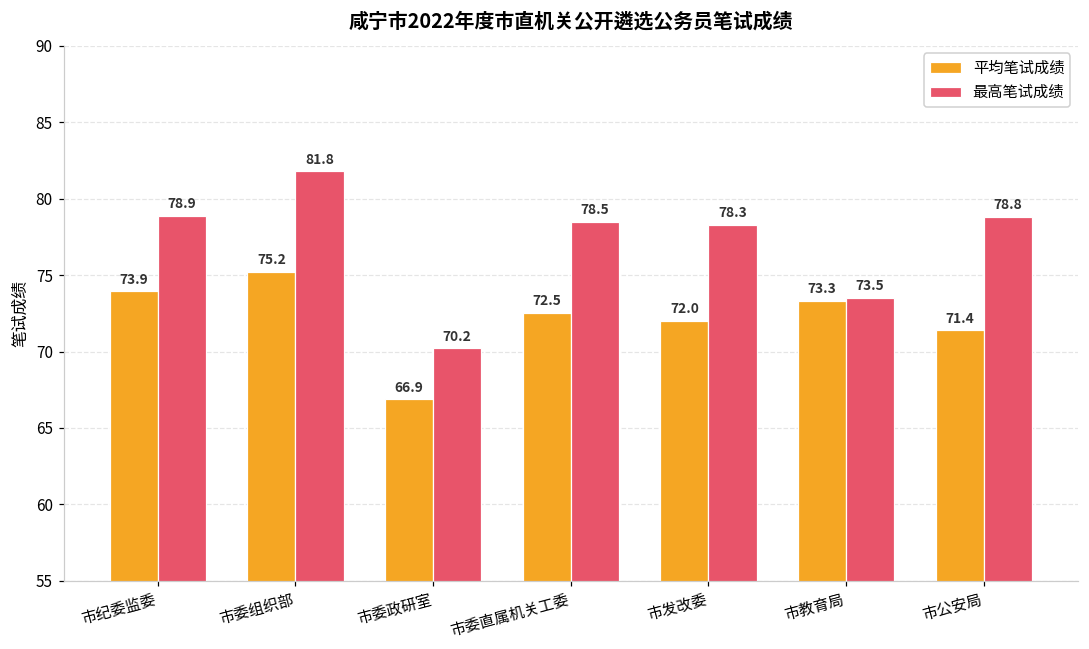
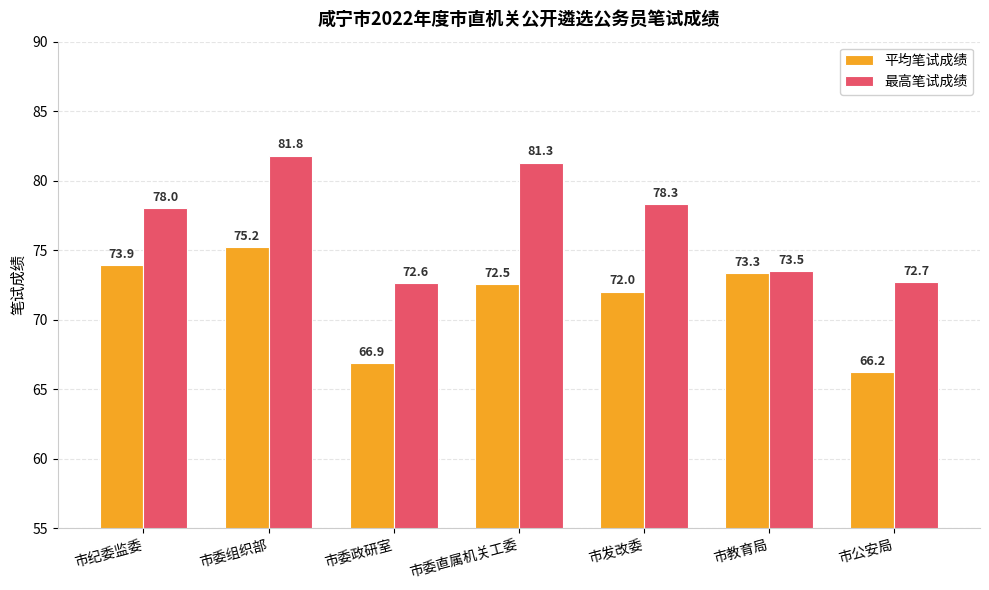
  {
    "平均笔试成绩": {
      "市纪委监委": 73.9,
      "市委组织部": 75.2,
      "市委政研室": 66.9,
      "市委直属机关工委": 72.5,
      "市发改委": 72.0,
      "市教育局": 73.3,
-     "市公安局": 71.4
+     "市公安局": 66.2
    },
    "最高笔试成绩": {
-     "市纪委监委": 78.9,
+     "市纪委监委": 78.0,
      "市委组织部": 81.8,
-     "市委政研室": 70.2,
-     "市委直属机关工委": 78.5,
+     "市委政研室": 72.6,
+     "市委直属机关工委": 81.3,
      "市发改委": 78.3,
      "市教育局": 73.5,
-     "市公安局": 78.8
+     "市公安局": 72.7
    }
  }
